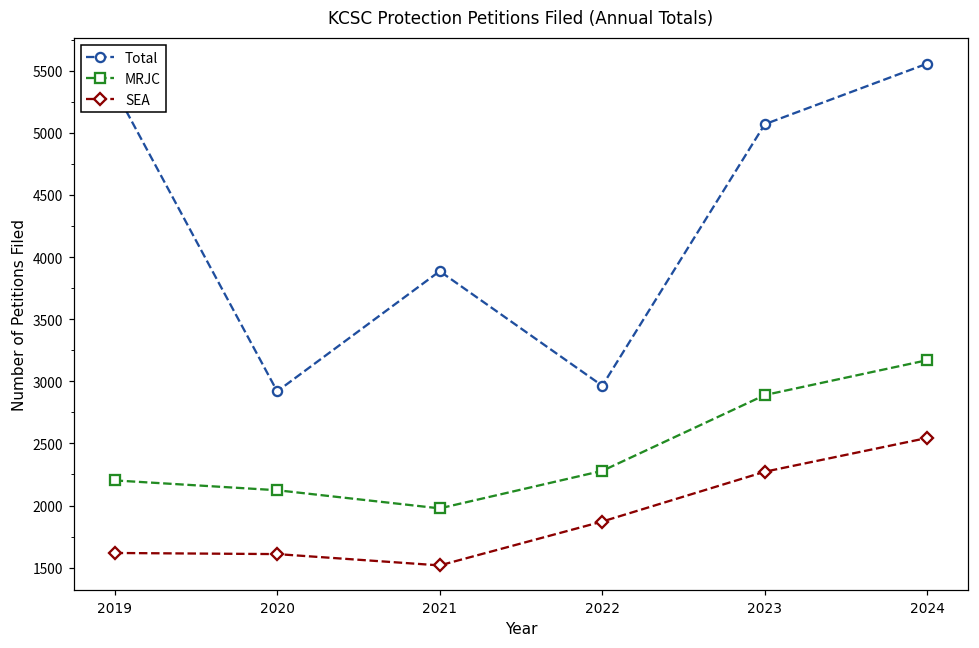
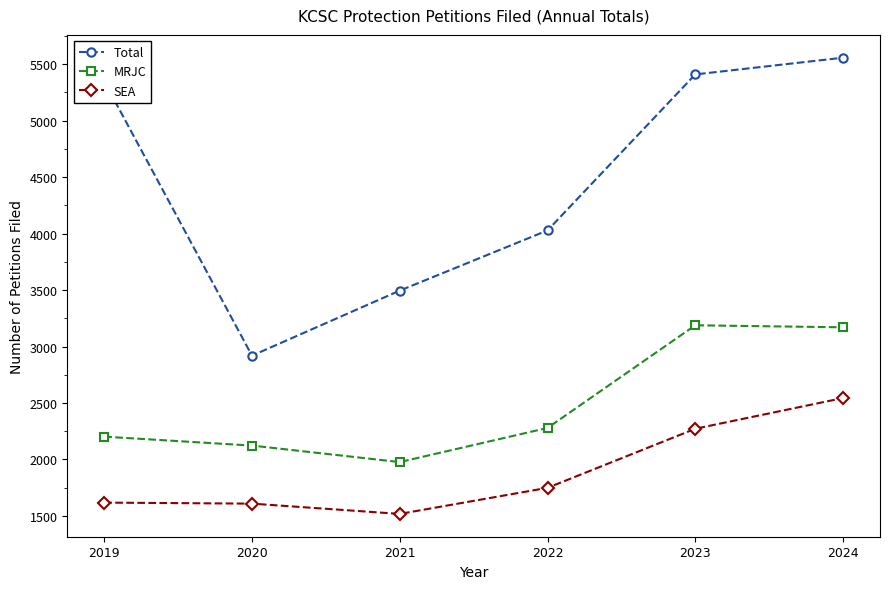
  {
    "Total": {
      "2020": 2920,
-     "2021": 3890,
-     "2022": 2960,
-     "2023": 5070,
+     "2021": 3500,
+     "2022": 4030,
+     "2023": 5410,
      "2024": 5560
    },
    "MRJC": {
      "2019": 2200,
      "2020": 2120,
      "2021": 1980,
      "2022": 2280,
-     "2023": 2890,
+     "2023": 3190,
      "2024": 3170
    },
    "SEA": {
      "2019": 1620,
      "2020": 1610,
      "2021": 1520,
-     "2022": 1870,
+     "2022": 1750,
      "2023": 2270,
      "2024": 2540
    }
  }
